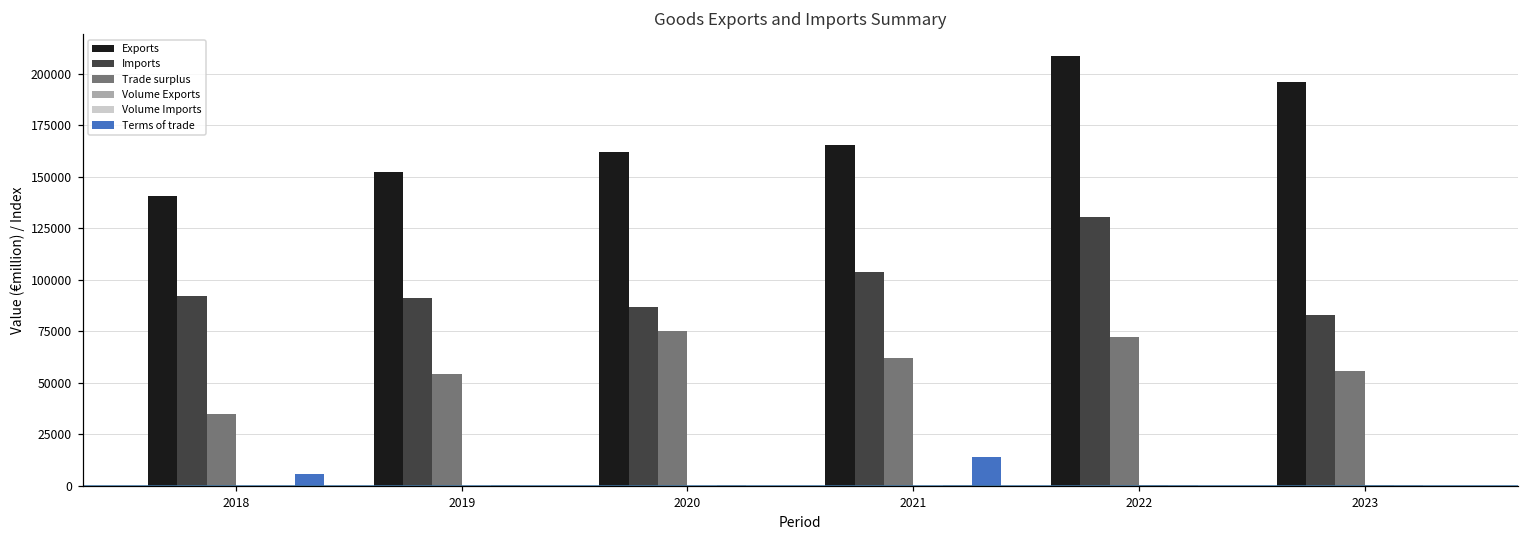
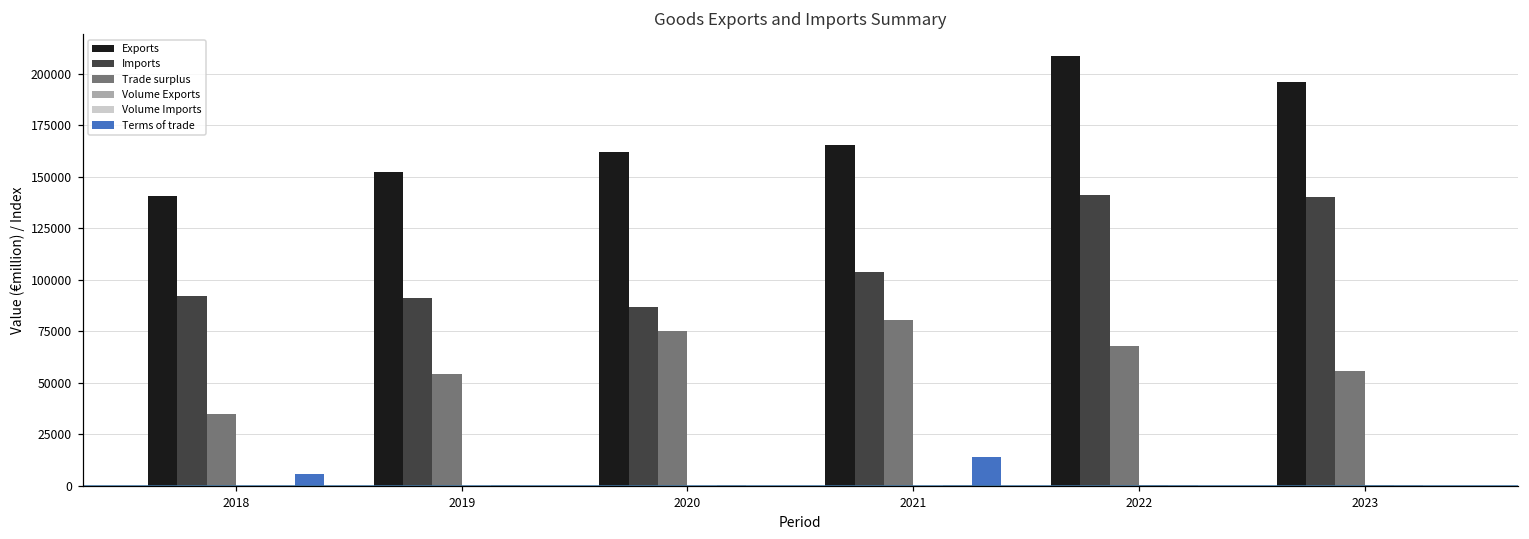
  {
    "Exports": {
      "2018": 141000,
      "2019": 153000,
      "2020": 162000,
      "2021": 166000,
      "2022": 209000,
      "2023": 196000
    },
    "Imports": {
      "2018": 92000,
      "2019": 91000,
      "2020": 87000,
      "2021": 104000,
-     "2022": 131000,
-     "2023": 83000
+     "2022": 141000,
+     "2023": 140000
    },
    "Trade surplus": {
      "2018": 35000,
      "2019": 55000,
      "2020": 75000,
-     "2021": 62000,
-     "2022": 72000,
+     "2021": 81000,
+     "2022": 68000,
      "2023": 56000
    },
    "Terms of trade": {
      "2018": 6000,
      "2021": 14000
    }
  }
